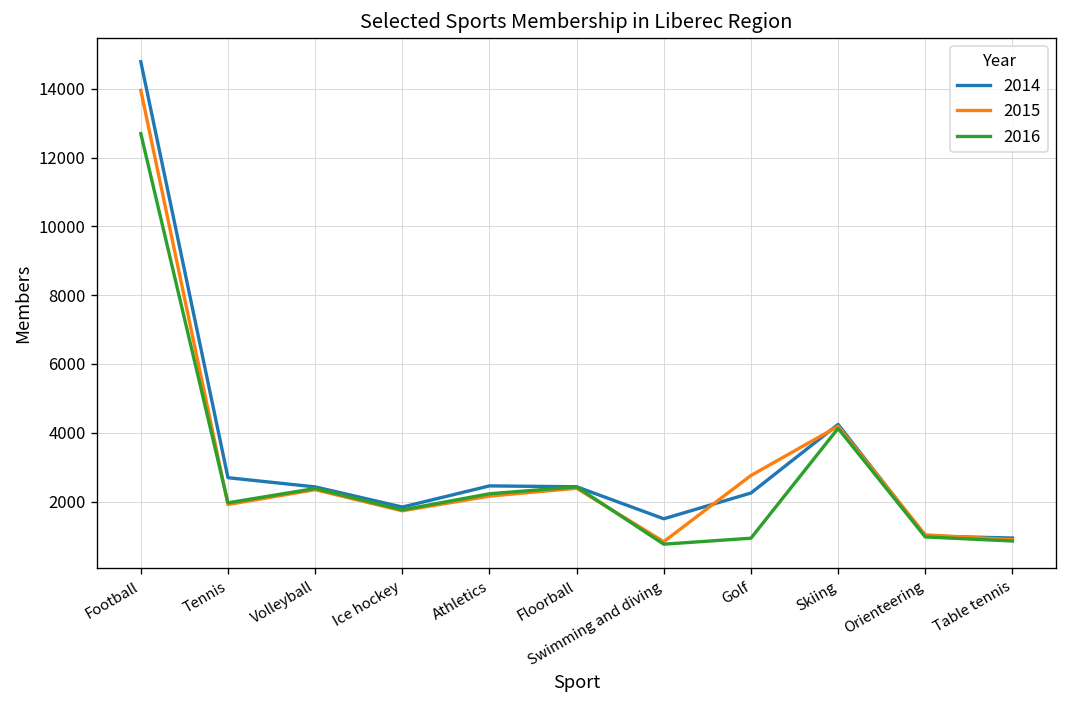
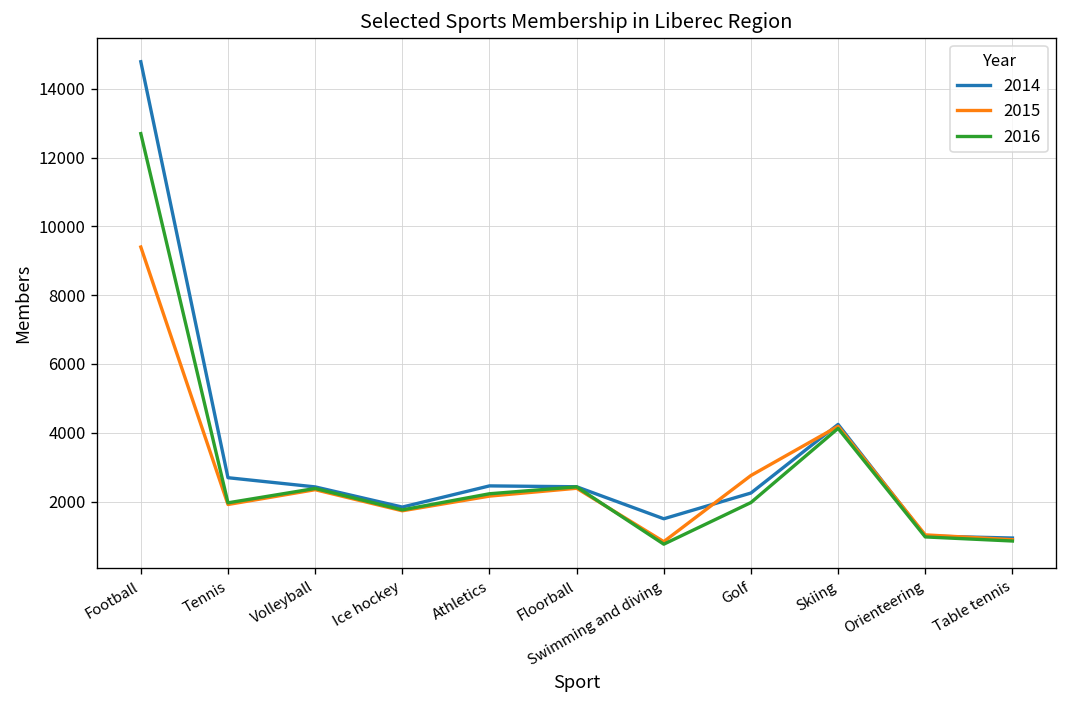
  {
    "2014": {
      "Football": 14800,
      "Tennis": 2700,
      "Athletics": 2500,
      "Swimming and diving": 1500,
      "Golf": 2200
    },
    "2015": {
-     "Football": 14000,
+     "Football": 9400,
      "Golf": 2800
    },
    "2016": {
      "Football": 12700,
-     "Golf": 900
+     "Golf": 2000
    }
  }
